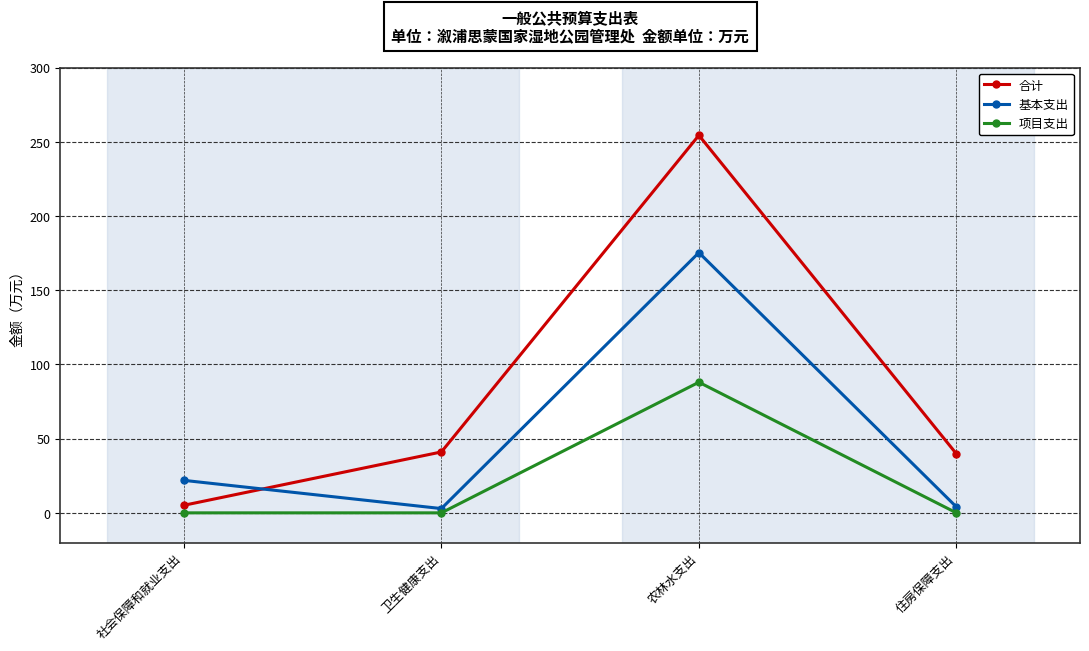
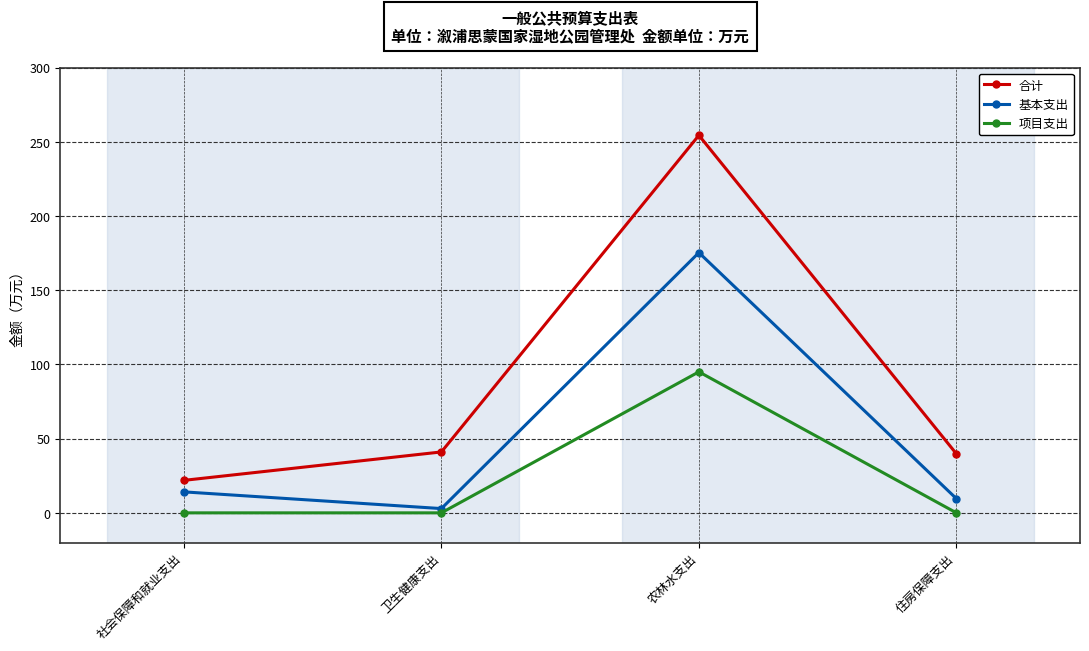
  {
    "合计": {
-     "社会保障和就业支出": 5,
+     "社会保障和就业支出": 22,
      "卫生健康支出": 41,
      "农林水支出": 254,
      "住房保障支出": 40
    },
    "基本支出": {
-     "社会保障和就业支出": 22,
+     "社会保障和就业支出": 14,
      "卫生健康支出": 3,
      "农林水支出": 175,
-     "住房保障支出": 4
+     "住房保障支出": 10
    },
    "项目支出": {
      "社会保障和就业支出": 0,
      "卫生健康支出": 0,
-     "农林水支出": 88,
+     "农林水支出": 95,
      "住房保障支出": 0
    }
  }
